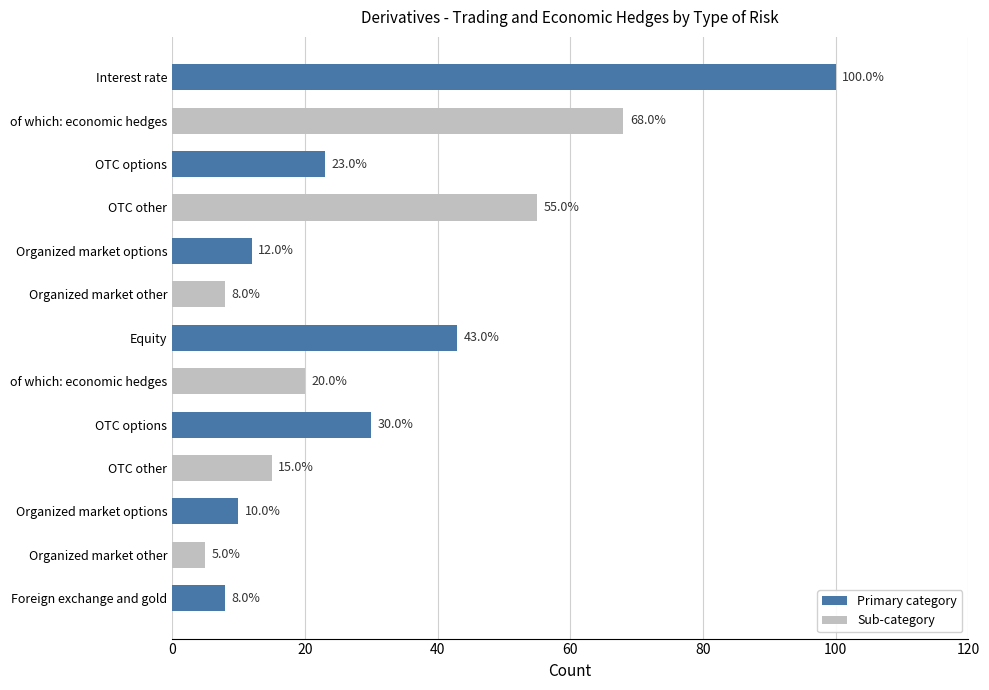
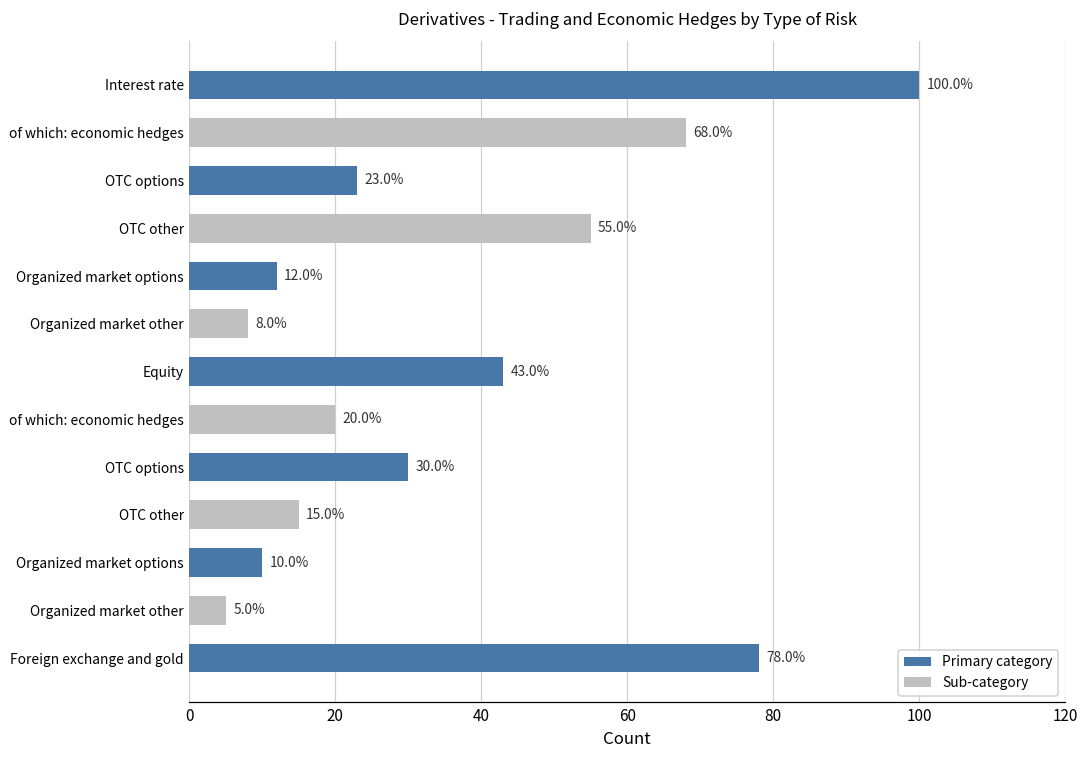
  {
    "Interest rate": "100.0%",
    "Equity": "43.0%",
-   "Foreign exchange and gold": "8.0%"
+   "Foreign exchange and gold": "78.0%"
  }
